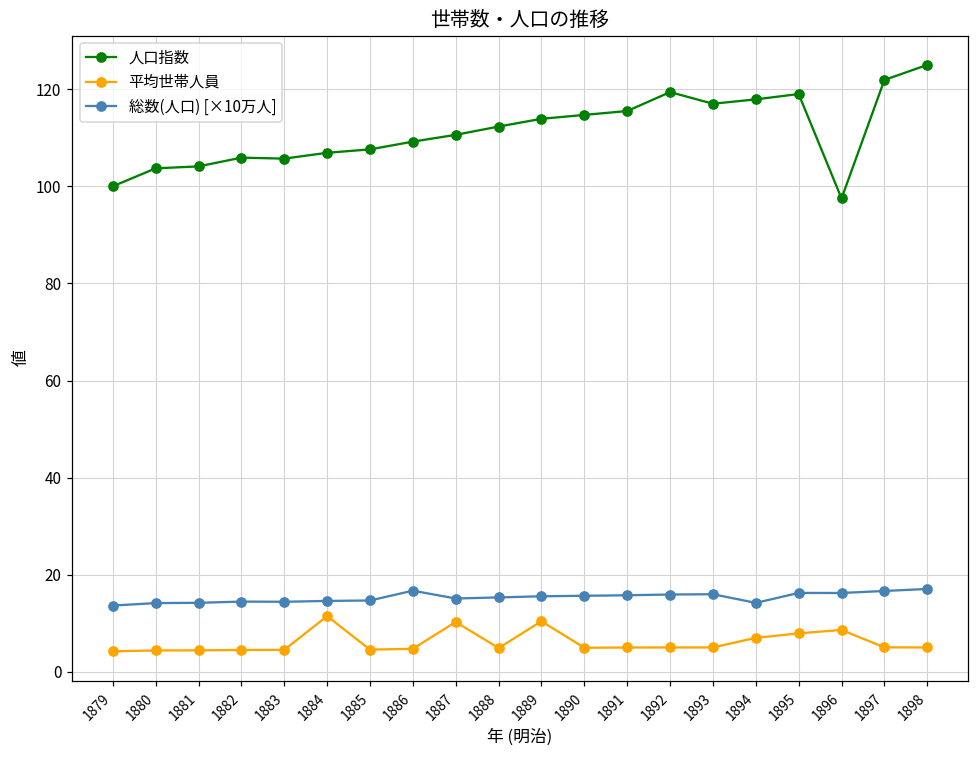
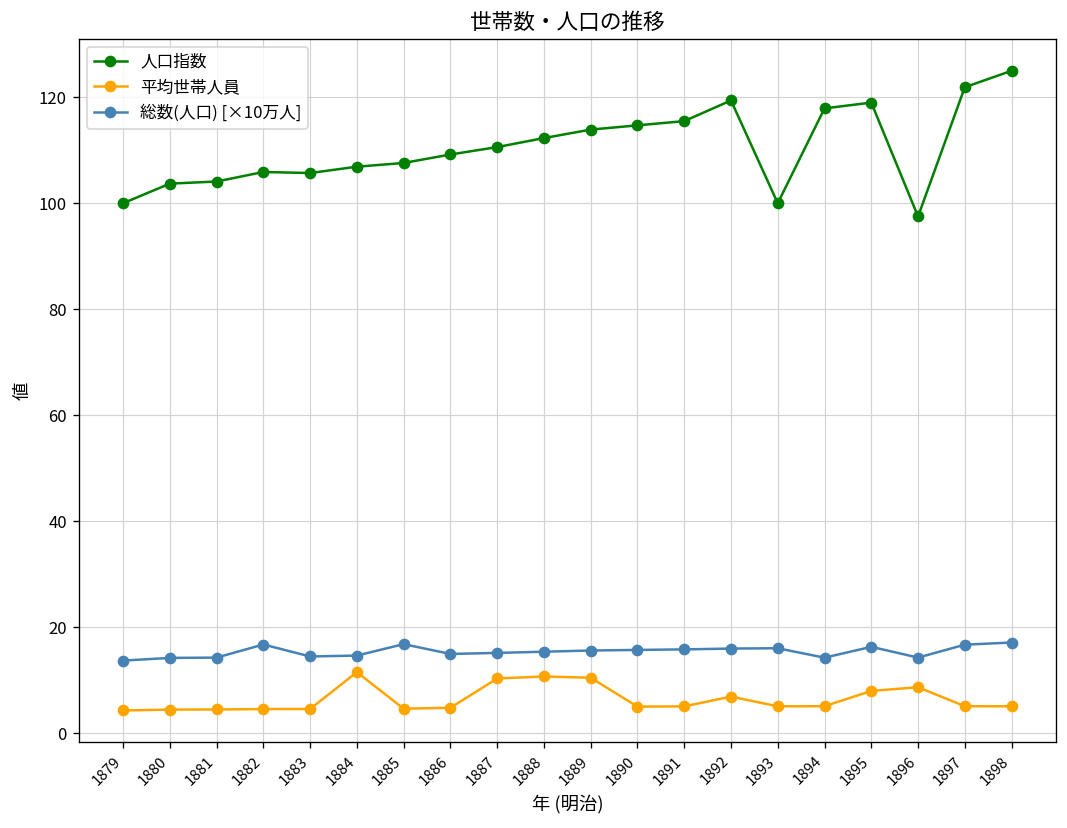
  {
    "人口指数": {
      "1879": 100,
      "1880": 104,
      "1881": 104,
      "1882": 106,
      "1883": 106,
      "1884": 107,
      "1885": 108,
      "1886": 109,
      "1887": 111,
      "1888": 112,
      "1889": 114,
      "1890": 115,
      "1891": 116,
      "1892": 119,
-     "1893": 117,
+     "1893": 100,
      "1894": 118,
      "1895": 119,
      "1896": 98,
      "1897": 122,
      "1898": 125
    },
    "平均世帯人員": {
      "1879": 4,
      "1880": 4,
      "1881": 4,
      "1882": 5,
      "1883": 5,
      "1884": 12,
      "1885": 5,
      "1886": 5,
      "1887": 10,
-     "1888": 5,
+     "1888": 11,
      "1889": 10,
      "1890": 5,
      "1891": 5,
-     "1892": 5,
+     "1892": 7,
      "1893": 5,
-     "1894": 7,
+     "1894": 5,
      "1895": 8,
      "1896": 9,
      "1897": 5,
      "1898": 5
    },
    "総数(人口) [×10万人]": {
      "1879": 14,
      "1880": 14,
      "1881": 14,
-     "1882": 14,
+     "1882": 17,
      "1883": 14,
      "1884": 15,
-     "1885": 15,
-     "1886": 17,
+     "1885": 17,
+     "1886": 15,
      "1887": 15,
      "1888": 15,
      "1889": 16,
      "1890": 16,
      "1891": 16,
      "1892": 16,
      "1893": 16,
      "1894": 14,
      "1895": 16,
-     "1896": 16,
+     "1896": 14,
      "1897": 17,
      "1898": 17
    }
  }
